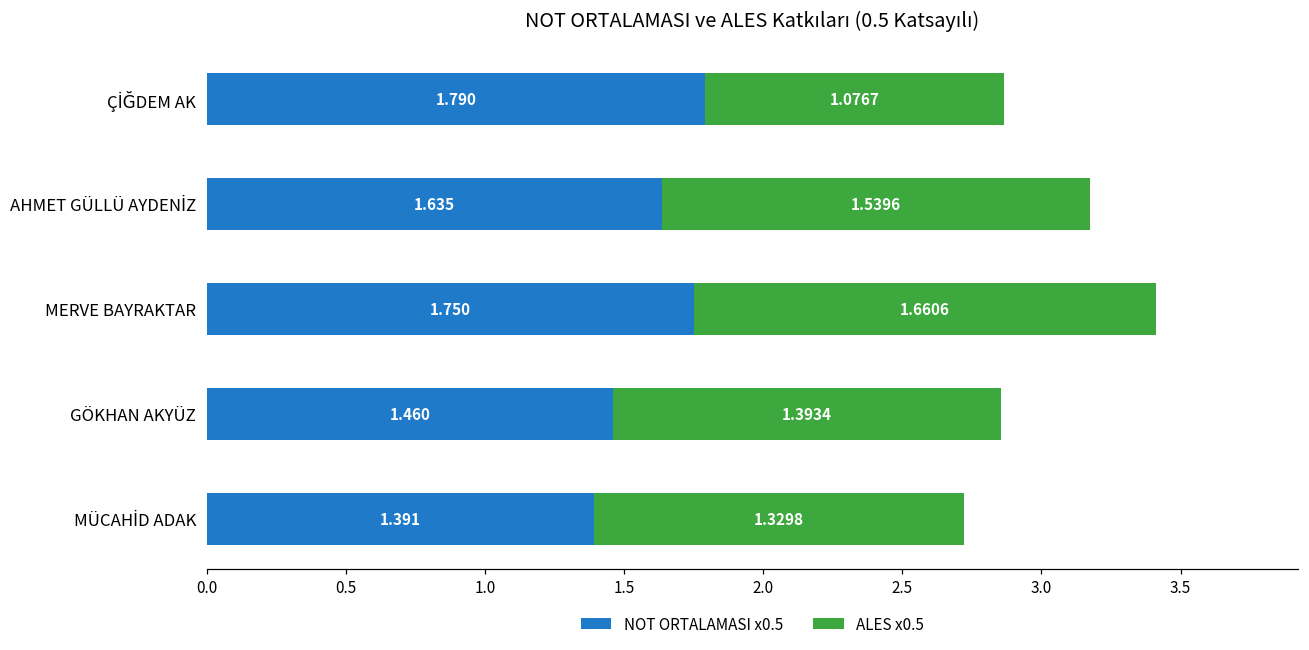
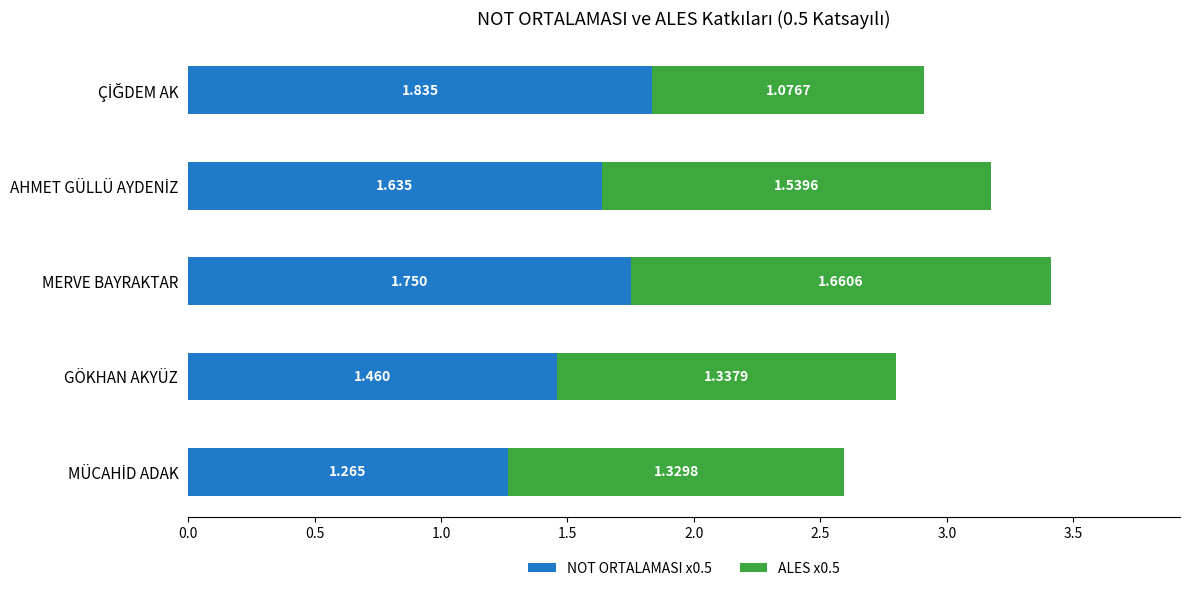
  {
    "NOT ORTALAMASI x0.5": {
-     "ÇİĞDEM AK": 1.790,
+     "ÇİĞDEM AK": 1.835,
      "AHMET GÜLLÜ AYDENİZ": 1.635,
      "MERVE BAYRAKTAR": 1.750,
      "GÖKHAN AKYÜZ": 1.460,
-     "MÜCAHİD ADAK": 1.391
+     "MÜCAHİD ADAK": 1.265
    },
    "ALES x0.5": {
      "ÇİĞDEM AK": 1.0767,
      "AHMET GÜLLÜ AYDENİZ": 1.5396,
      "MERVE BAYRAKTAR": 1.6606,
-     "GÖKHAN AKYÜZ": 1.3934,
+     "GÖKHAN AKYÜZ": 1.3379,
      "MÜCAHİD ADAK": 1.3298
    }
  }
